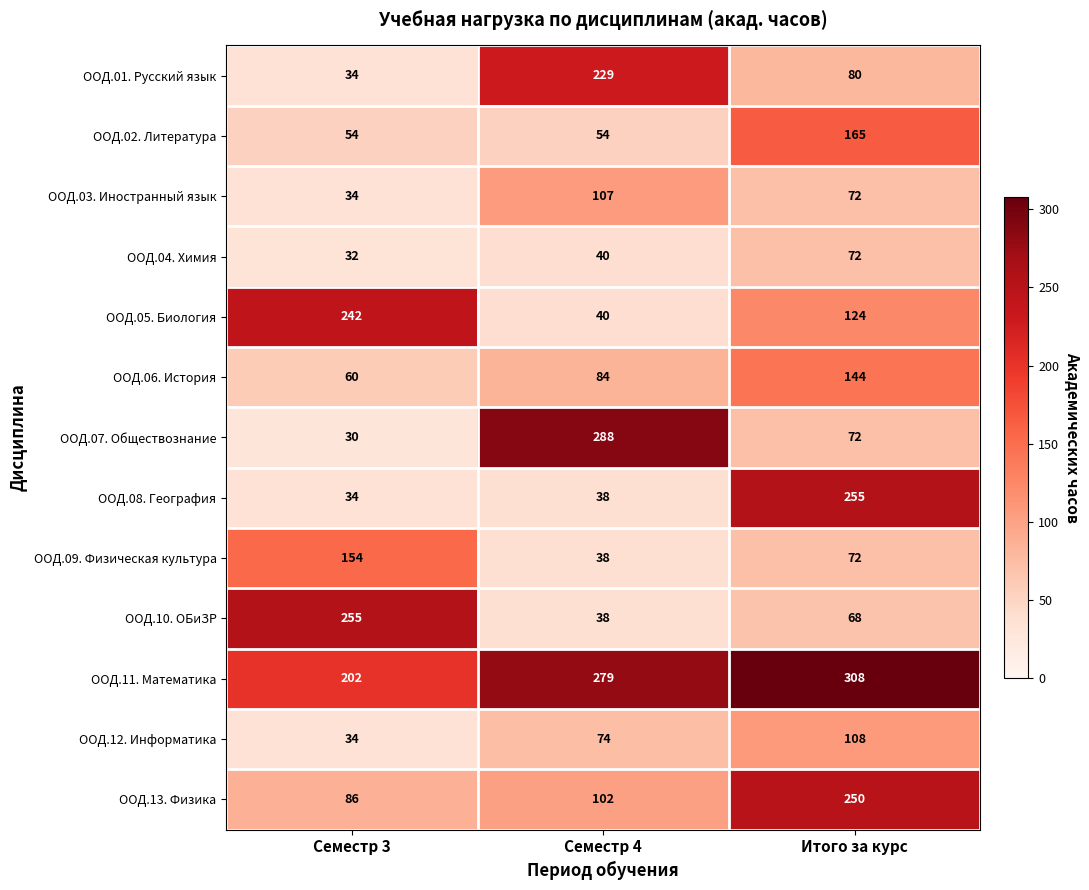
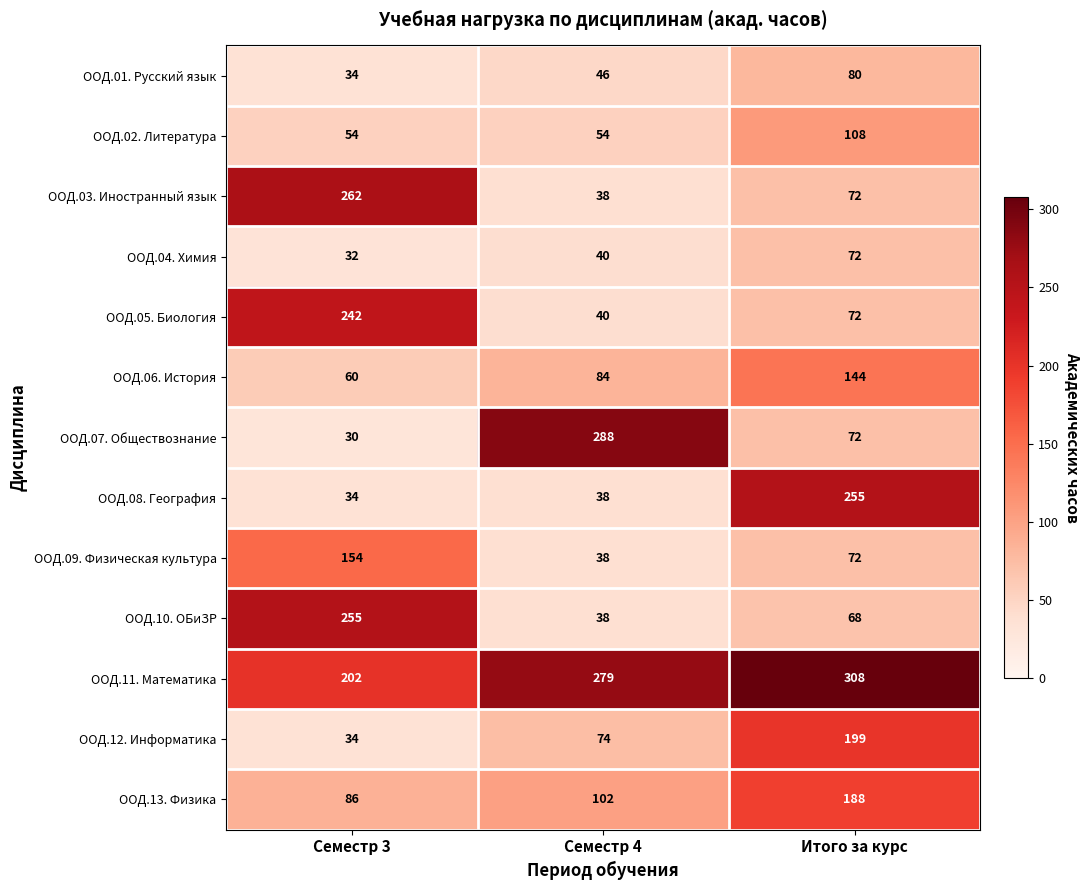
  {
    "ООД.01. Русский язык": {
-     "Семестр 4": 229
+     "Семестр 4": 46
    },
    "ООД.02. Литература": {
-     "Итого за курс": 165
+     "Итого за курс": 108
    },
    "ООД.03. Иностранный язык": {
-     "Семестр 3": 34,
-     "Семестр 4": 107
+     "Семестр 3": 262,
+     "Семестр 4": 38
    },
    "ООД.05. Биология": {
-     "Итого за курс": 124
+     "Итого за курс": 72
    },
    "ООД.12. Информатика": {
-     "Итого за курс": 108
+     "Итого за курс": 199
    },
    "ООД.13. Физика": {
-     "Итого за курс": 250
+     "Итого за курс": 188
    }
  }
